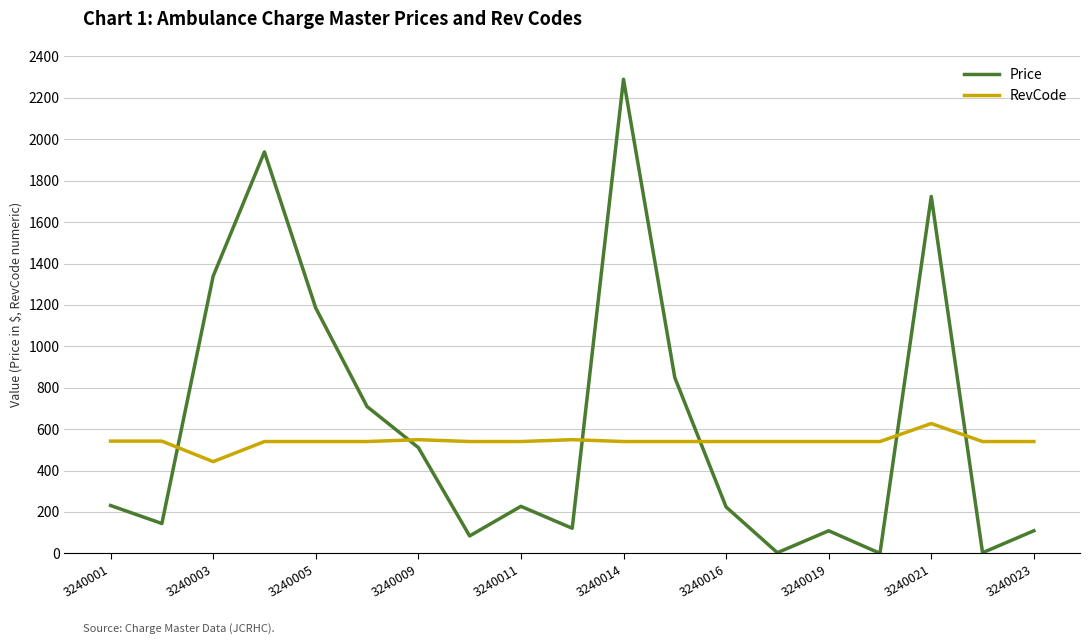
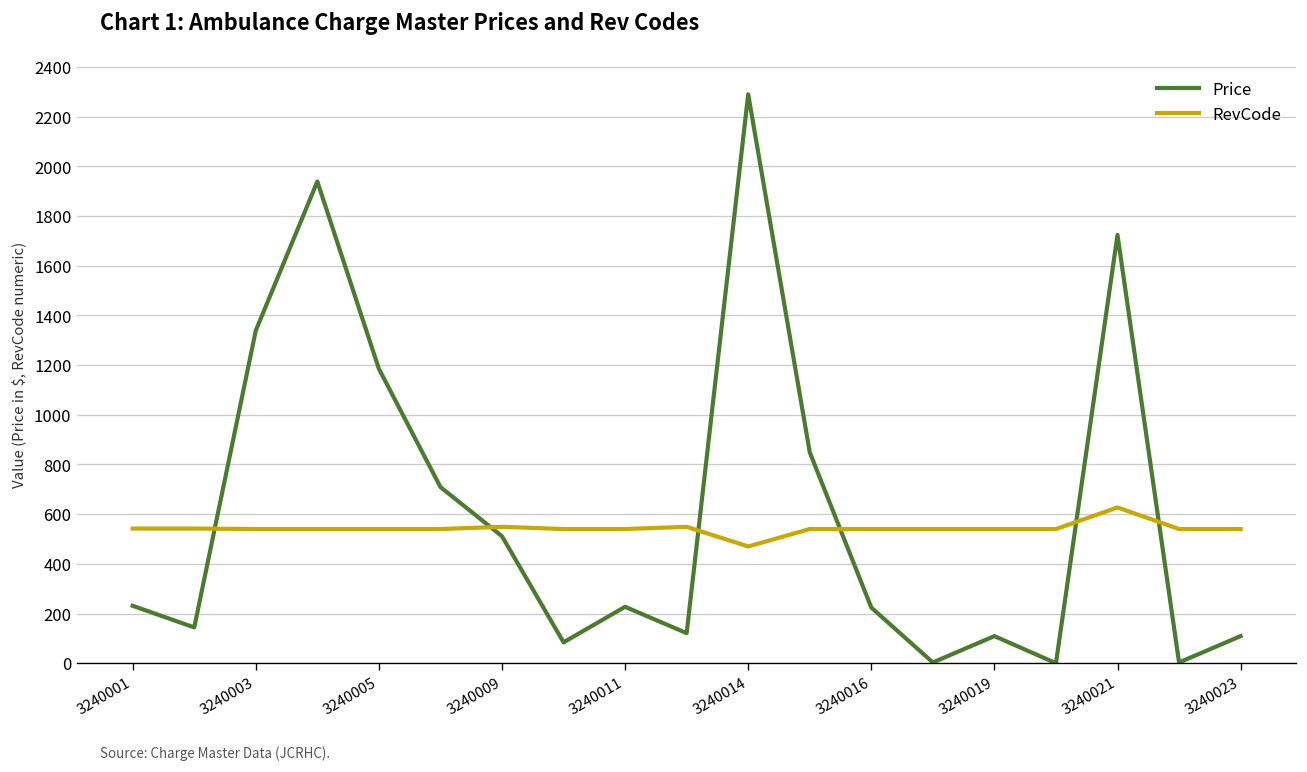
  {
    "Price": {
      "3240001": 230,
      "3240003": 1340,
      "3240005": 1190,
      "3240009": 510,
      "3240011": 230,
      "3240014": 2290,
      "3240016": 220,
      "3240019": 110,
      "3240021": 1720,
      "3240023": 110
    },
    "RevCode": {
      "3240001": 540,
-     "3240003": 440,
+     "3240003": 540,
      "3240005": 540,
      "3240009": 550,
      "3240011": 540,
-     "3240014": 540,
+     "3240014": 470,
      "3240016": 540,
      "3240019": 540,
      "3240021": 630,
      "3240023": 540
    }
  }
